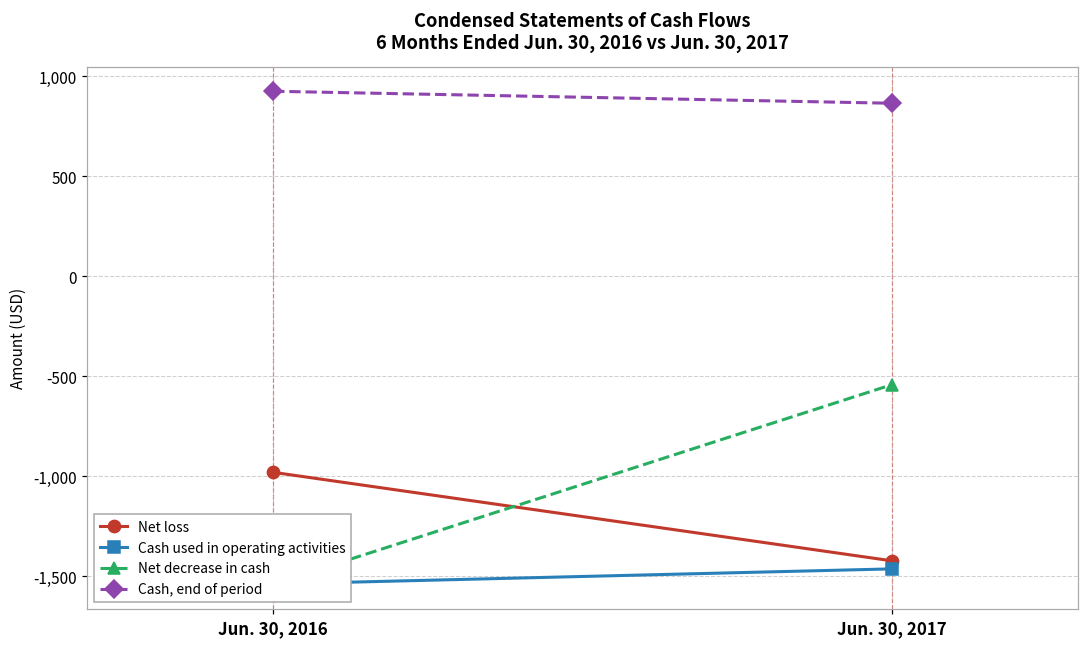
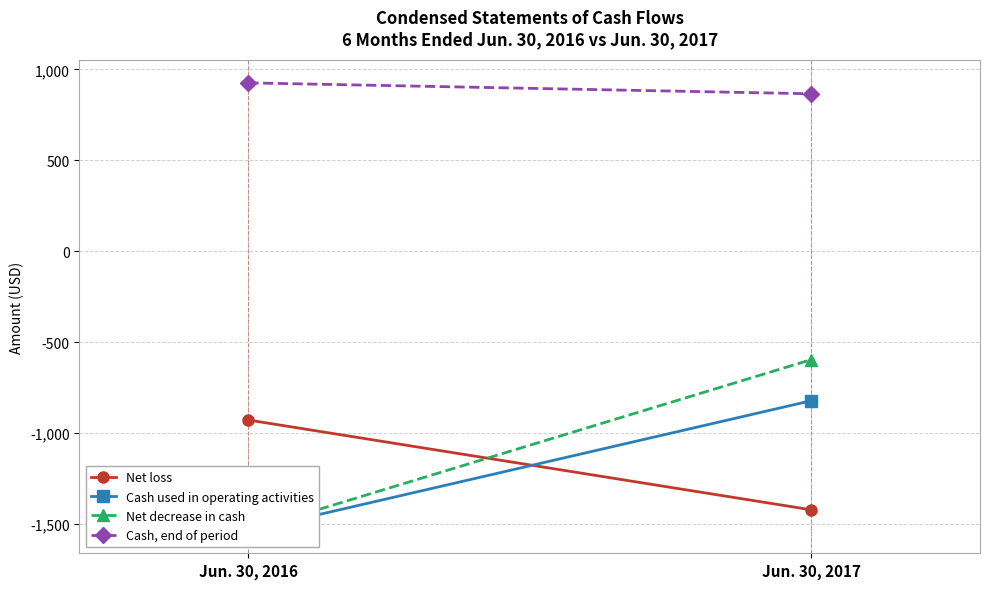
  {
    "Net loss": {
-     "Jun. 30, 2016": "-980",
+     "Jun. 30, 2016": "-930",
      "Jun. 30, 2017": "-1,420"
    },
    "Cash used in operating activities": {
-     "Jun. 30, 2017": "-1,460"
+     "Jun. 30, 2017": "-820"
    },
    "Net decrease in cash": {
-     "Jun. 30, 2017": "-540"
+     "Jun. 30, 2017": "-600"
    },
    "Cash, end of period": {
      "Jun. 30, 2016": "930",
      "Jun. 30, 2017": "870"
    }
  }
